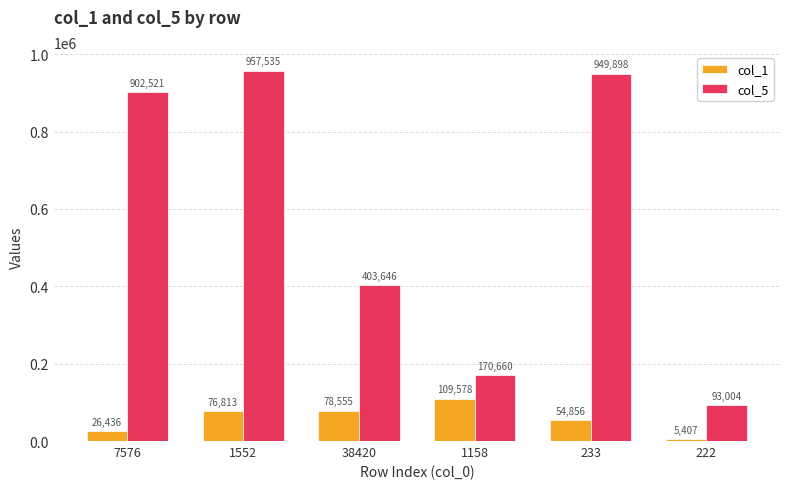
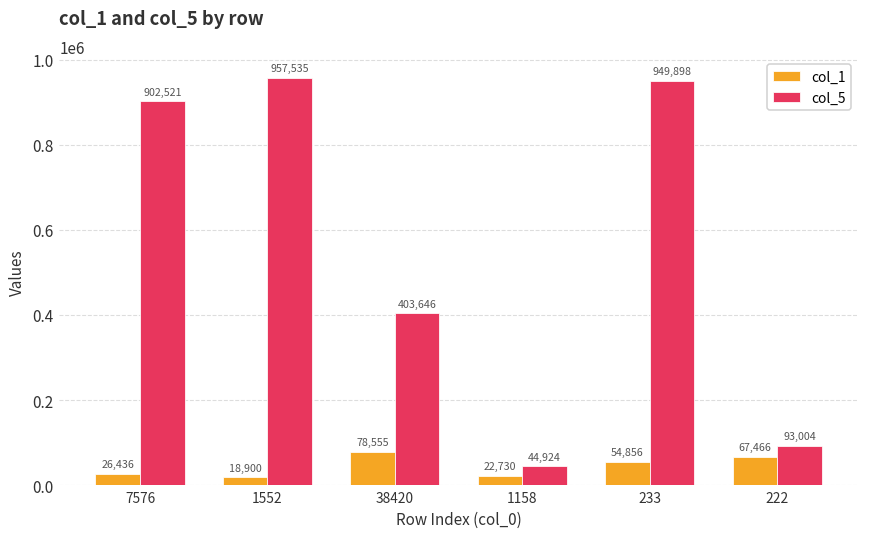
  {
    "col_1": {
      "7576": "26,436",
-     "1552": "76,813",
+     "1552": "18,900",
      "38420": "78,555",
-     "1158": "109,578",
+     "1158": "22,730",
      "233": "54,856",
-     "222": "5,407"
+     "222": "67,466"
    },
    "col_5": {
      "7576": "902,521",
      "1552": "957,535",
      "38420": "403,646",
-     "1158": "170,660",
+     "1158": "44,924",
      "233": "949,898",
      "222": "93,004"
    }
  }
